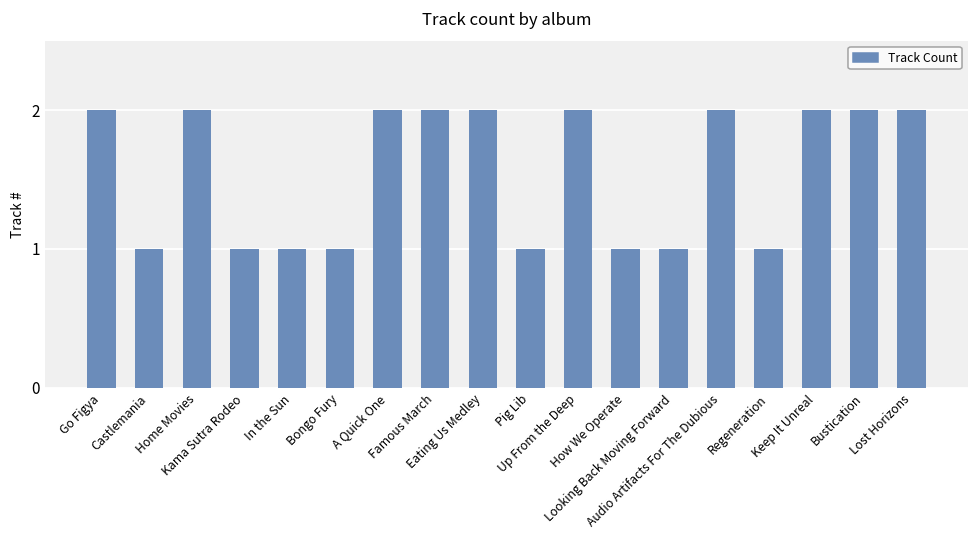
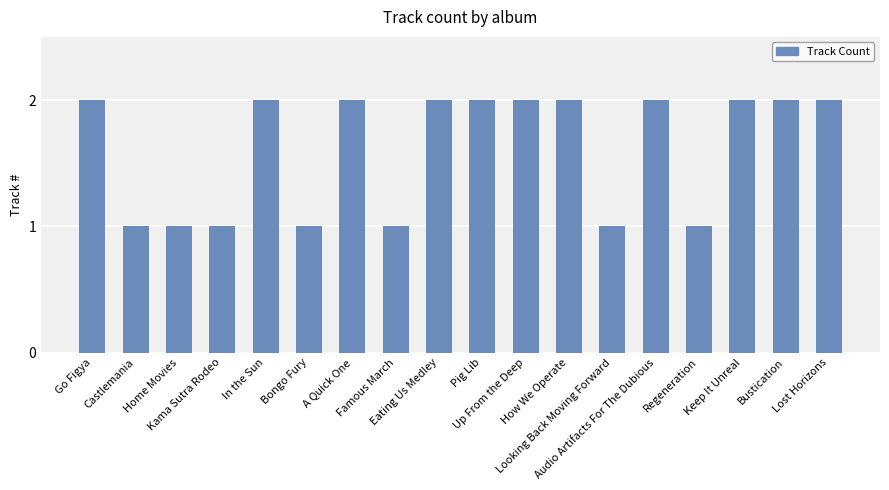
  {
    "Go Figya": 2,
    "Castlemania": 1,
-   "Home Movies": 2,
+   "Home Movies": 1,
    "Kama Sutra Rodeo": 1,
-   "In the Sun": 1,
+   "In the Sun": 2,
    "Bongo Fury": 1,
    "A Quick One": 2,
-   "Famous March": 2,
+   "Famous March": 1,
    "Eating Us Medley": 2,
-   "Pig Lib": 1,
+   "Pig Lib": 2,
    "Up From the Deep": 2,
-   "How We Operate": 1,
+   "How We Operate": 2,
    "Looking Back Moving Forward": 1,
    "Audio Artifacts For The Dubious": 2,
    "Regeneration": 1,
    "Keep It Unreal": 2,
    "Bustication": 2,
    "Lost Horizons": 2
  }
